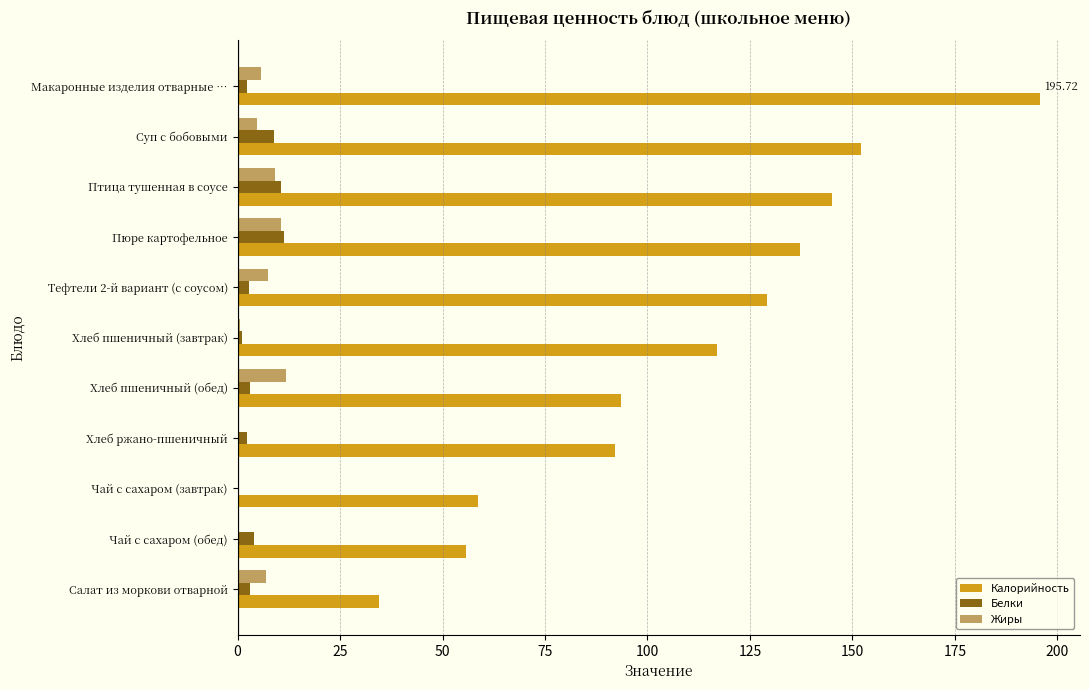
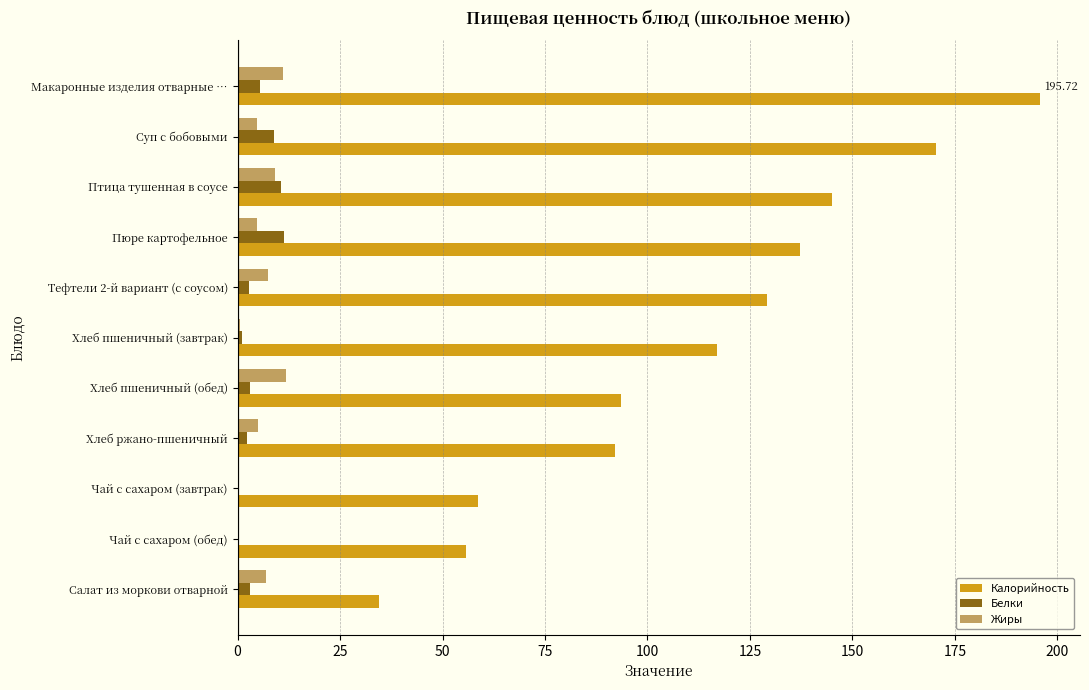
  {
    "Калорийность": {
-     "Суп с бобовыми": 152,
+     "Суп с бобовыми": 170,
      "Птица тушенная в соусе": 145,
      "Пюре картофельное": 137,
      "Тефтели 2-й вариант (с соусом)": 129,
      "Хлеб пшеничный (завтрак)": 117,
      "Хлеб пшеничный (обед)": 94,
      "Хлеб ржано-пшеничный": 92,
      "Чай с сахаром (завтрак)": 59,
      "Чай с сахаром (обед)": 56,
      "Салат из моркови отварной": 35
    },
    "Белки": {
-     "Макаронные изделия отварные …": 2,
+     "Макаронные изделия отварные …": 5,
      "Суп с бобовыми": 9,
      "Птица тушенная в соусе": 11,
      "Пюре картофельное": 11,
      "Тефтели 2-й вариант (с соусом)": 3,
      "Хлеб пшеничный (завтрак)": 1,
      "Хлеб пшеничный (обед)": 3,
      "Хлеб ржано-пшеничный": 2,
-     "Чай с сахаром (обед)": 4,
+     "Чай с сахаром (обед)": 0,
      "Салат из моркови отварной": 3
    },
    "Жиры": {
-     "Макаронные изделия отварные …": 6,
+     "Макаронные изделия отварные …": 11,
      "Суп с бобовыми": 5,
      "Птица тушенная в соусе": 9,
-     "Пюре картофельное": 11,
+     "Пюре картофельное": 5,
      "Тефтели 2-й вариант (с соусом)": 8,
      "Хлеб пшеничный (обед)": 12,
-     "Хлеб ржано-пшеничный": 0,
+     "Хлеб ржано-пшеничный": 5,
      "Салат из моркови отварной": 7
    }
  }
